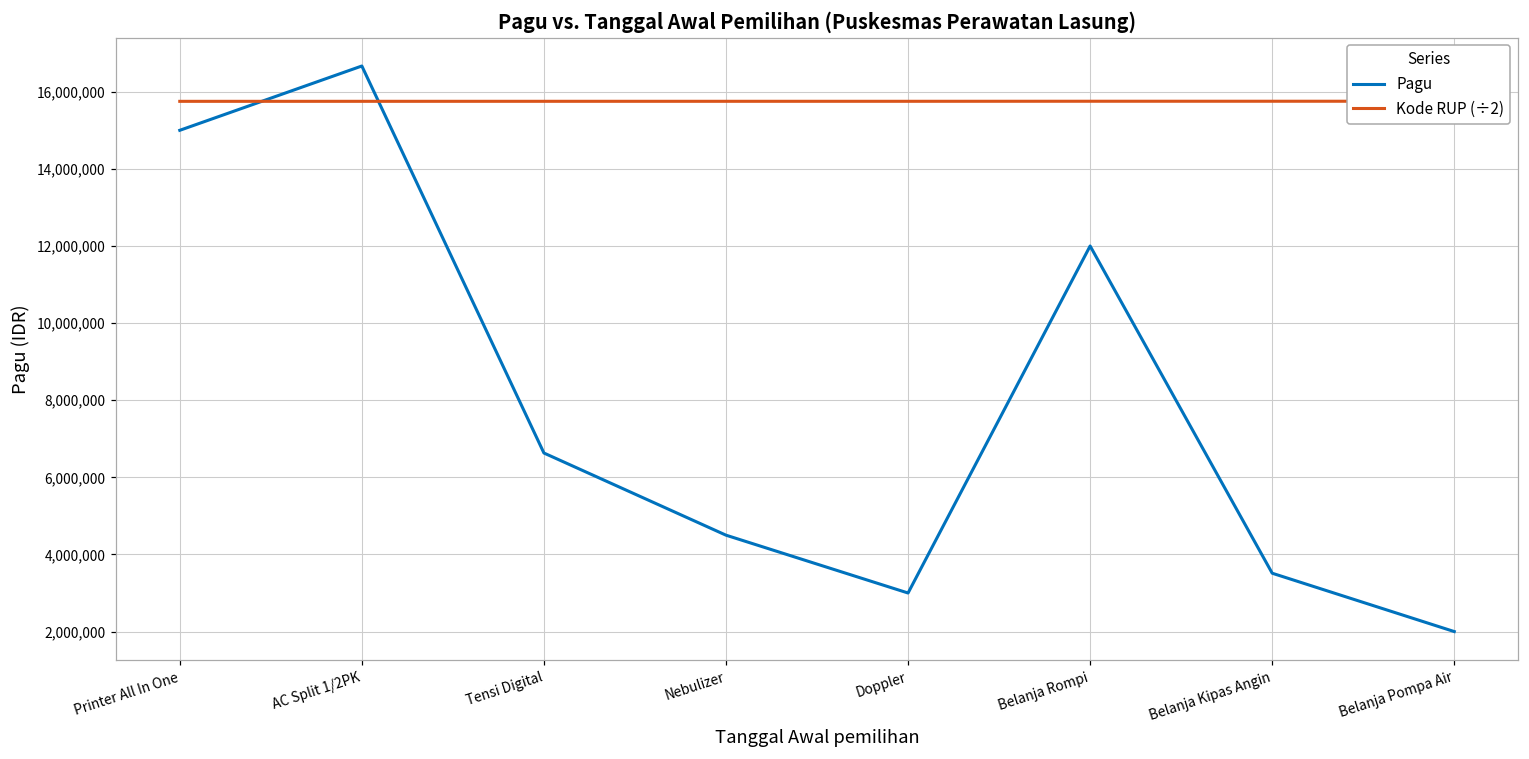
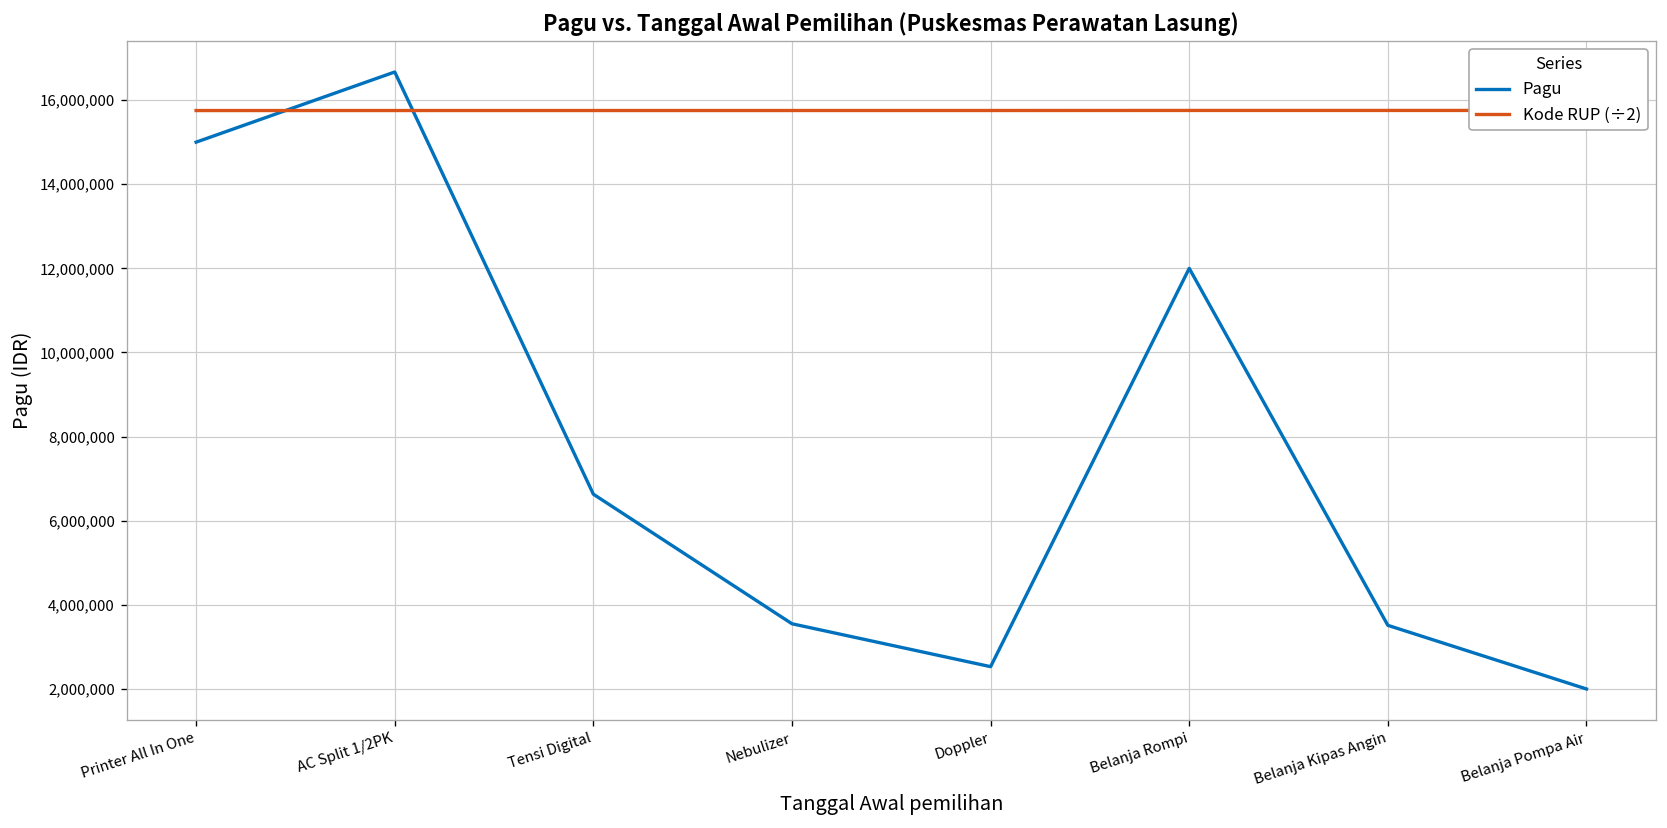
  {
    "Pagu": {
      "Printer All In One": "15,000,000",
      "AC Split 1/2PK": "16,700,000",
      "Tensi Digital": "6,600,000",
-     "Nebulizer": "4,500,000",
-     "Doppler": "3,000,000",
+     "Nebulizer": "3,600,000",
+     "Doppler": "2,500,000",
      "Belanja Rompi": "12,000,000",
      "Belanja Kipas Angin": "3,500,000",
      "Belanja Pompa Air": "2,000,000"
    },
    "Kode RUP (÷2)": {
      "Printer All In One": "15,800,000",
      "AC Split 1/2PK": "15,800,000",
      "Tensi Digital": "15,800,000",
      "Nebulizer": "15,800,000",
      "Doppler": "15,800,000",
      "Belanja Rompi": "15,800,000",
      "Belanja Kipas Angin": "15,800,000"
    }
  }
